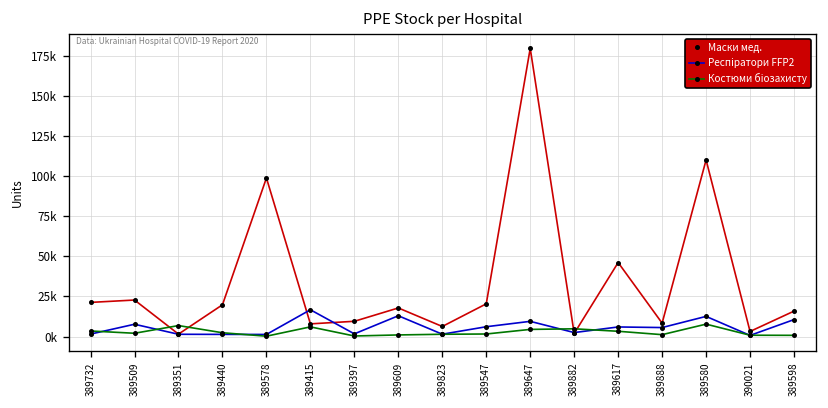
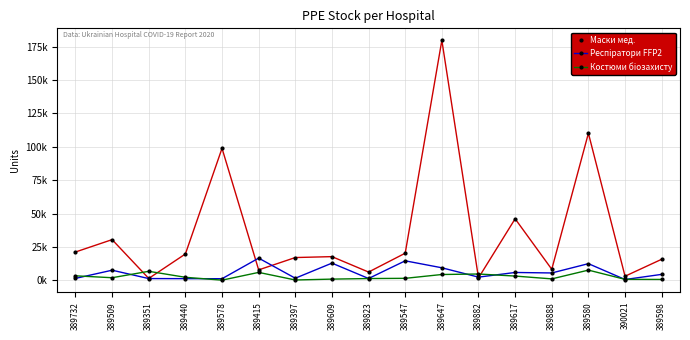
  {
    "Маски мед.": {
      "389732": 21000,
-     "389509": 23000,
+     "389509": 31000,
      "389440": 20000,
      "389578": 99000,
-     "389397": 10000,
+     "389397": 17000,
      "389609": 18000,
      "389823": 6000,
      "389547": 20000,
      "389647": 180000,
      "389617": 46000,
      "389888": 8000,
      "389580": 110000,
      "390021": 3000,
      "389598": 16000
    },
    "Респіратори FFP2": {
      "389732": 2000,
      "389509": 8000,
      "389415": 17000,
      "389609": 13000,
-     "389547": 6000,
+     "389547": 15000,
      "389647": 9000,
      "389617": 6000,
      "389888": 6000,
      "389580": 13000,
-     "389598": 11000
+     "389598": 5000
    },
    "Костюми біозахисту": {
      "389732": 3000,
      "389509": 2000,
      "389351": 7000,
      "389609": 1000,
      "389547": 2000,
      "389647": 4000,
      "389882": 5000,
      "389617": 3000,
      "389888": 1000,
      "389580": 8000,
      "389598": 1000
    }
  }
